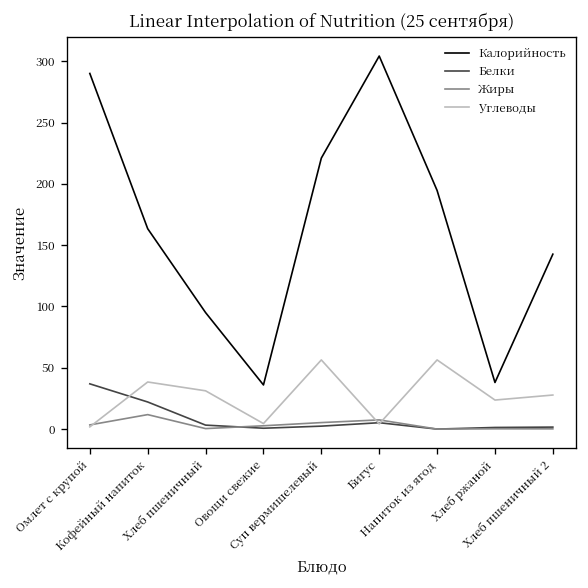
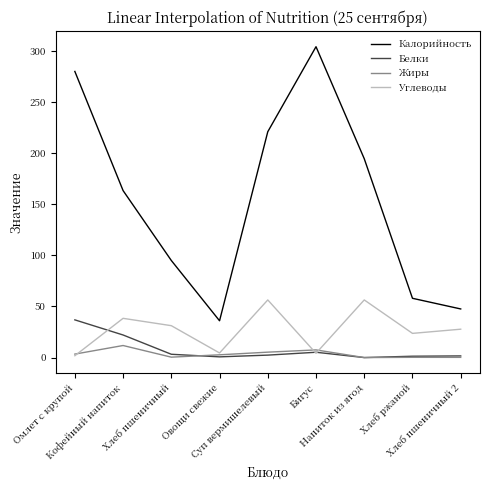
  {
    "Калорийность": {
-     "Омлет с крупой": 290,
+     "Омлет с крупой": 280,
      "Кофейный напиток": 163,
      "Хлеб пшеничный": 95,
      "Овощи свежие": 36,
      "Суп вермишелевый": 221,
      "Бигус": 304,
      "Напиток из ягод": 195,
-     "Хлеб ржаной": 38,
-     "Хлеб пшеничный 2": 143
+     "Хлеб ржаной": 58,
+     "Хлеб пшеничный 2": 48
    },
    "Белки": {
      "Омлет с крупой": 37,
      "Кофейный напиток": 22,
      "Хлеб пшеничный": 3,
      "Суп вермишелевый": 2
    },
    "Жиры": {
      "Кофейный напиток": 12,
      "Хлеб пшеничный": 0,
      "Суп вермишелевый": 5
    },
    "Углеводы": {
      "Кофейный напиток": 38,
      "Хлеб пшеничный": 31,
      "Суп вермишелевый": 56,
      "Напиток из ягод": 56,
      "Хлеб ржаной": 24,
      "Хлеб пшеничный 2": 28
    }
  }
